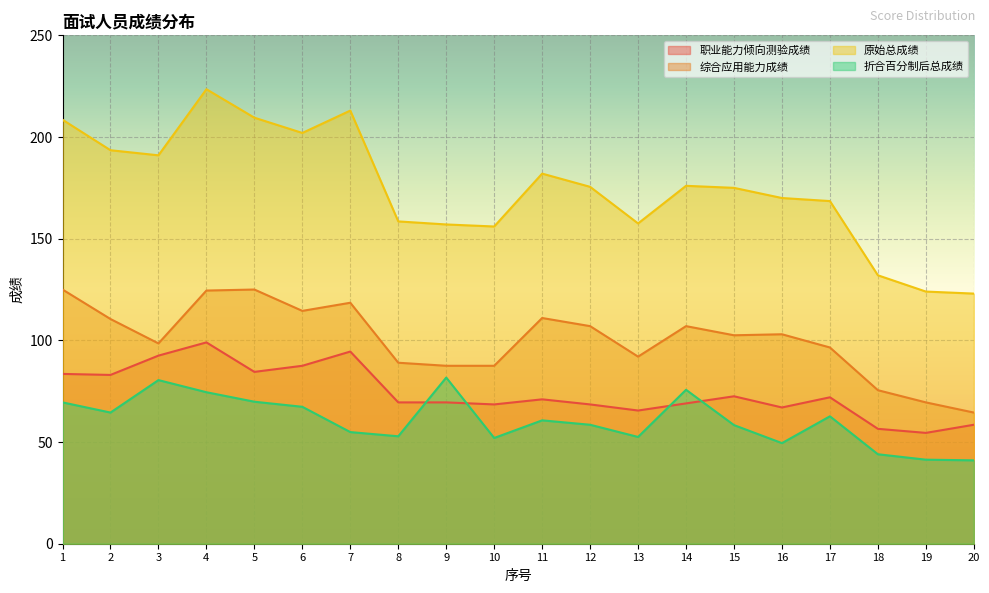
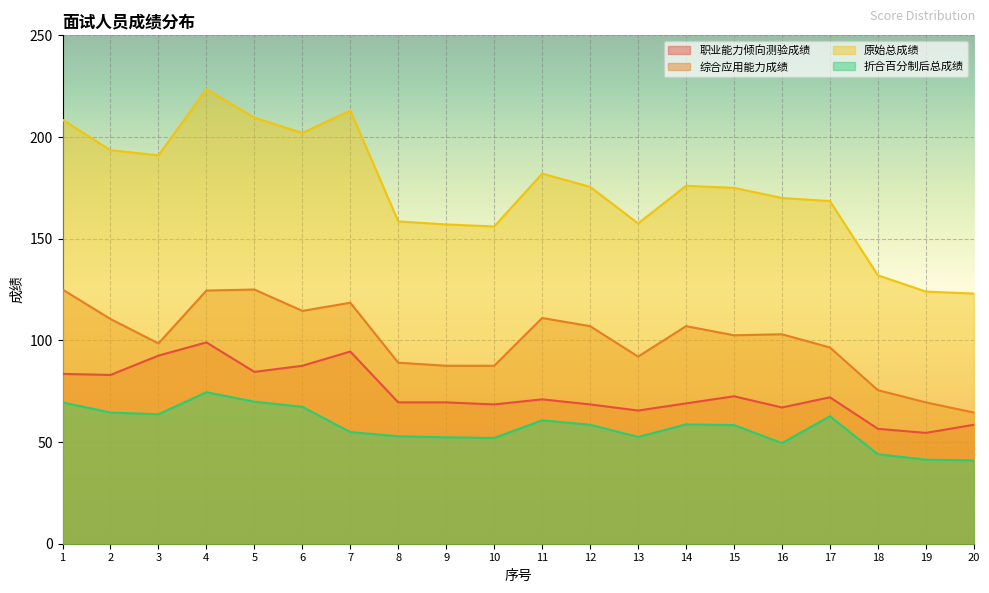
  {
    "折合百分制后总成绩": {
      "1": 70,
      "2": 65,
-     "3": 80,
+     "3": 64,
      "4": 75,
      "5": 70,
      "6": 67,
      "7": 55,
      "8": 53,
-     "9": 82,
+     "9": 52,
      "10": 52,
      "11": 61,
      "12": 59,
      "13": 53,
-     "14": 76,
+     "14": 59,
      "15": 58,
      "16": 49,
      "17": 63,
      "18": 44,
      "19": 41,
      "20": 41
    }
  }
